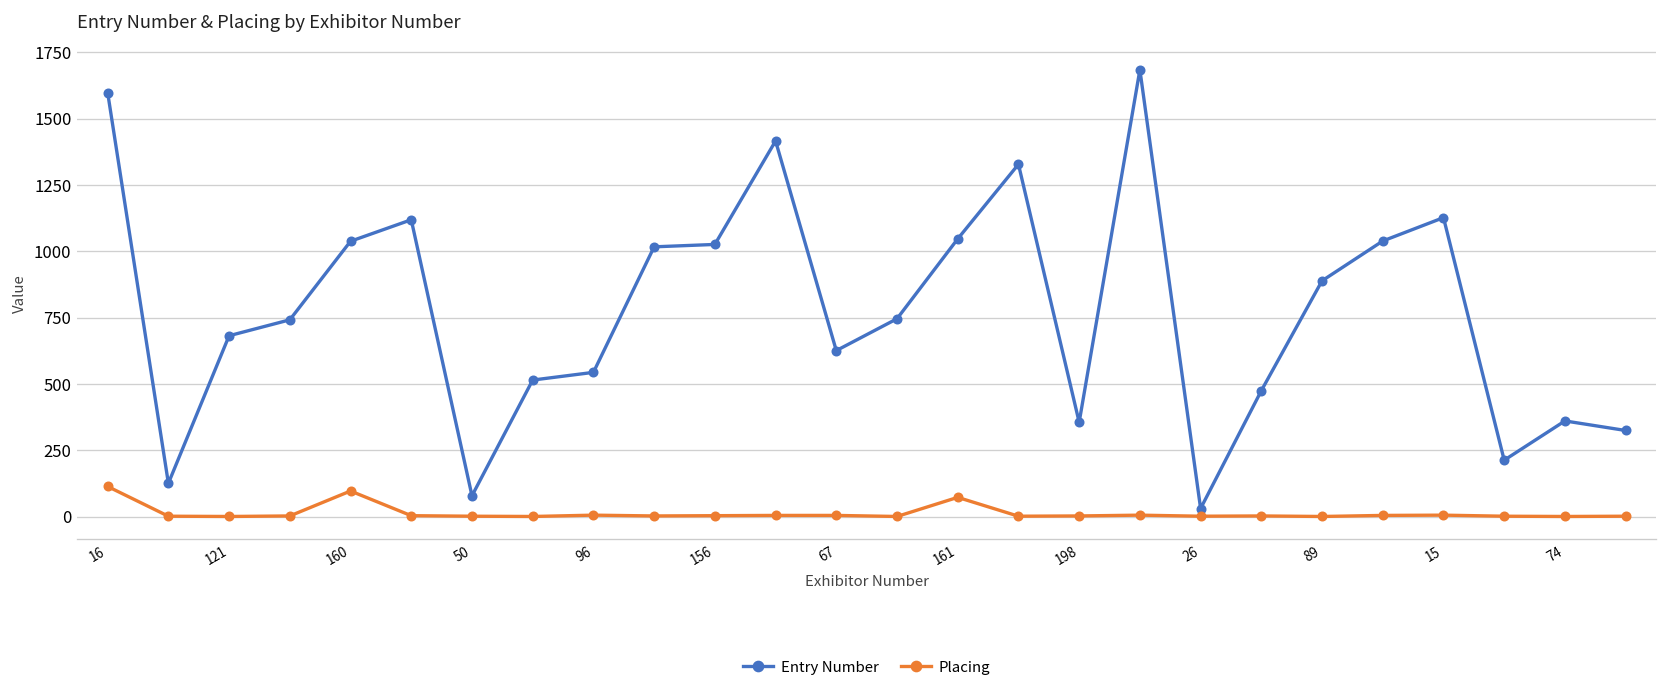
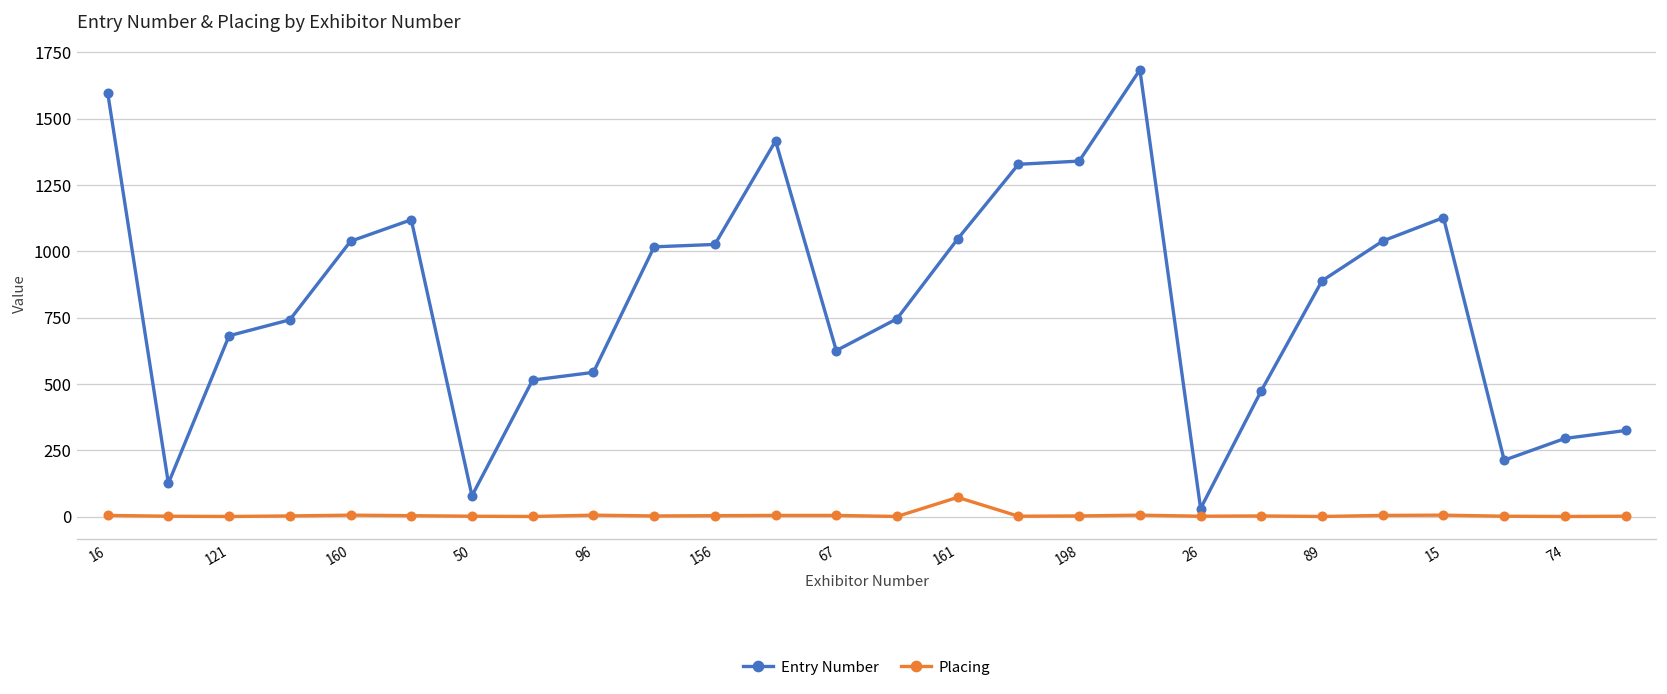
  {
    "Entry Number": {
      "16": 1600,
      "121": 680,
      "160": 1040,
      "50": 80,
      "96": 540,
      "156": 1030,
      "67": 630,
      "161": 1050,
-     "198": 360,
+     "198": 1340,
      "26": 30,
      "89": 890,
-     "74": 360
+     "74": 300
    },
    "Placing": {
-     "16": 110,
+     "16": 10,
      "121": 0,
-     "160": 100,
+     "160": 10,
      "50": 0,
      "96": 10,
      "156": 0,
      "67": 10,
      "161": 70,
      "198": 0,
      "26": 0,
      "89": 0,
      "74": 0
    }
  }
